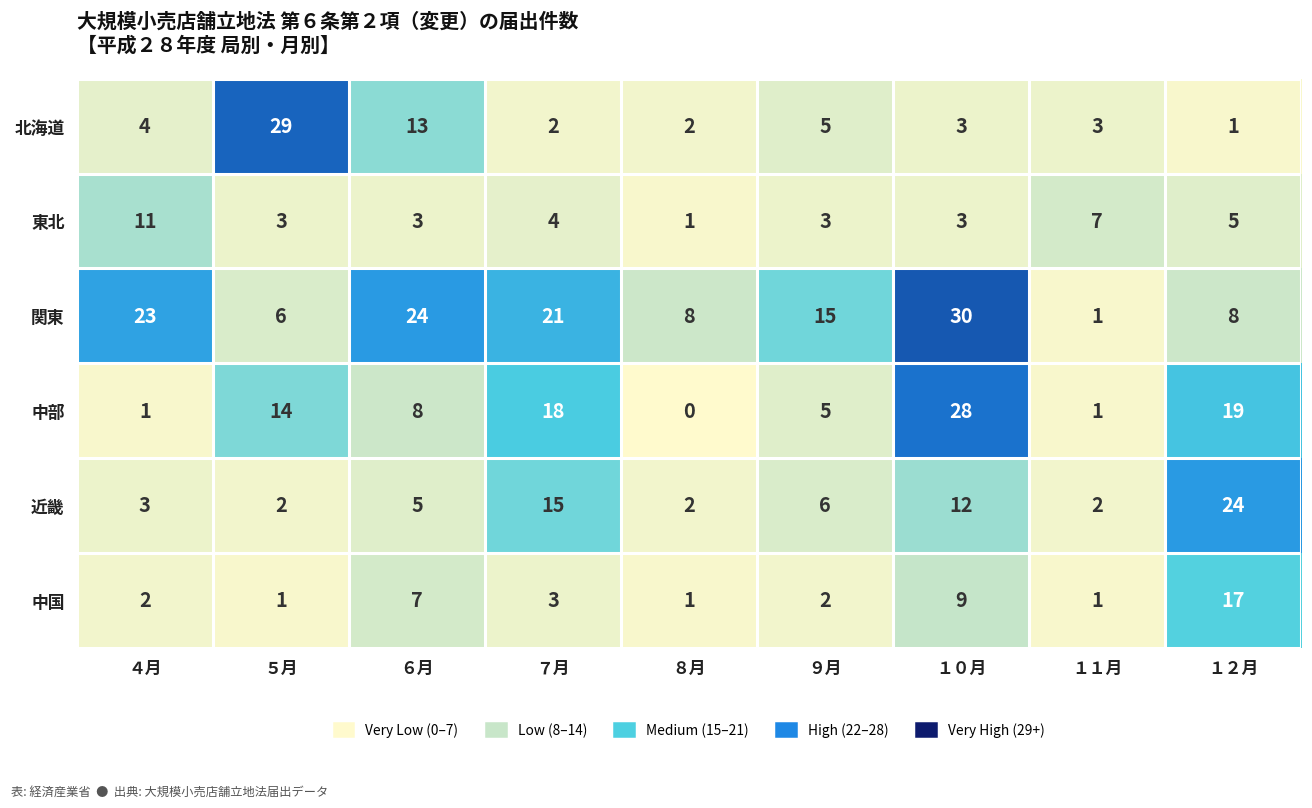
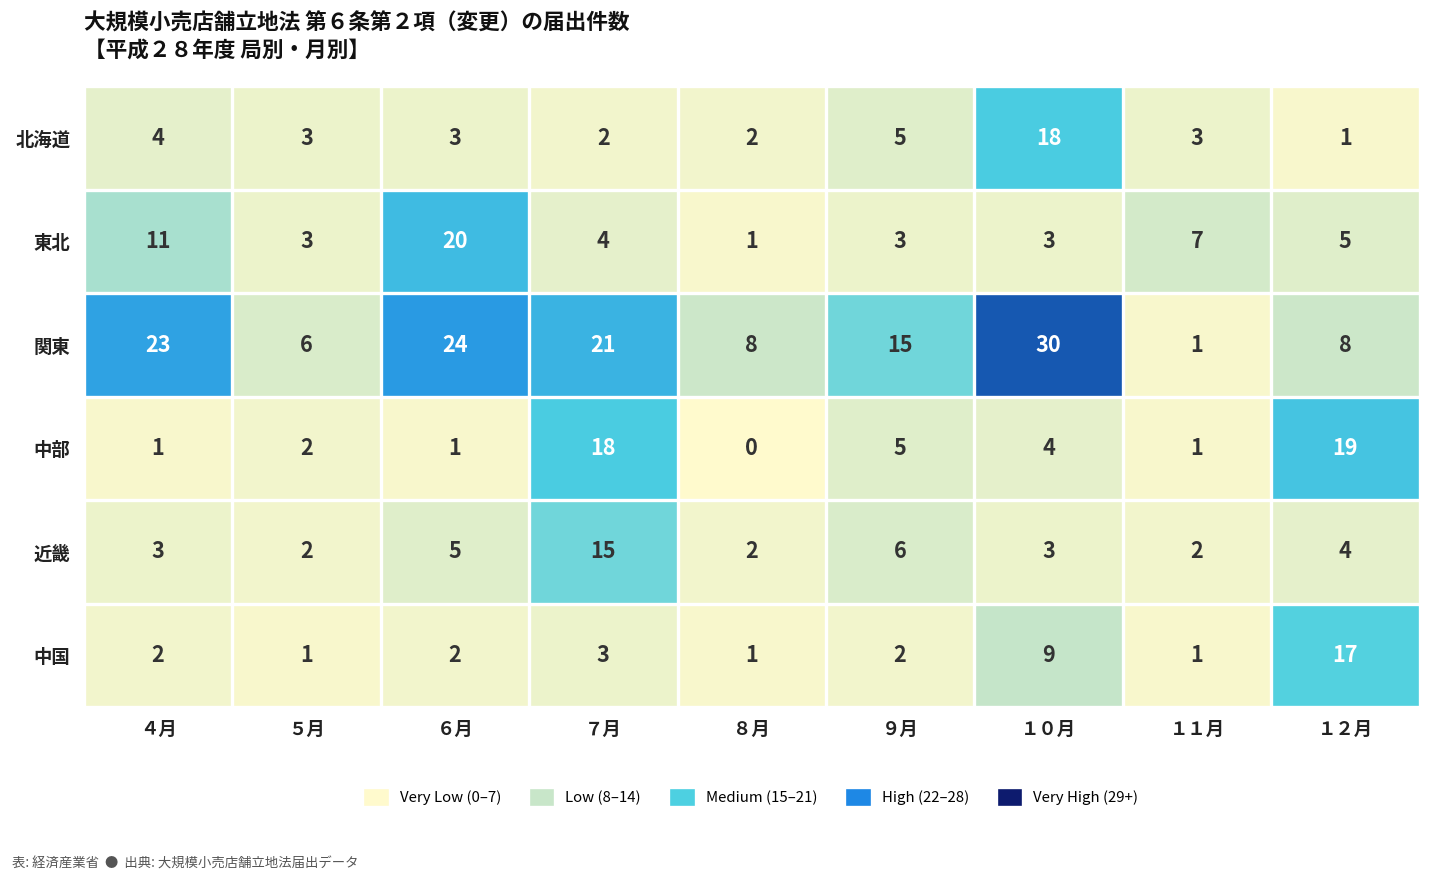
  {
    "北海道": {
      "４月": 4,
-     "５月": 29,
-     "６月": 13,
+     "５月": 3,
+     "６月": 3,
      "７月": 2,
      "８月": 2,
      "９月": 5,
-     "１０月": 3,
+     "１０月": 18,
      "１１月": 3,
      "１２月": 1
    },
    "東北": {
      "４月": 11,
      "５月": 3,
-     "６月": 3,
+     "６月": 20,
      "７月": 4,
      "８月": 1,
      "９月": 3,
      "１０月": 3,
      "１１月": 7,
      "１２月": 5
    },
    "関東": {
      "４月": 23,
      "５月": 6,
      "６月": 24,
      "７月": 21,
      "８月": 8,
      "９月": 15,
      "１０月": 30,
      "１１月": 1,
      "１２月": 8
    },
    "中部": {
      "４月": 1,
-     "５月": 14,
-     "６月": 8,
+     "５月": 2,
+     "６月": 1,
      "７月": 18,
      "８月": 0,
      "９月": 5,
-     "１０月": 28,
+     "１０月": 4,
      "１１月": 1,
      "１２月": 19
    },
    "近畿": {
      "４月": 3,
      "５月": 2,
      "６月": 5,
      "７月": 15,
      "８月": 2,
      "９月": 6,
-     "１０月": 12,
+     "１０月": 3,
      "１１月": 2,
-     "１２月": 24
+     "１２月": 4
    },
    "中国": {
      "４月": 2,
      "５月": 1,
-     "６月": 7,
+     "６月": 2,
      "７月": 3,
      "８月": 1,
      "９月": 2,
      "１０月": 9,
      "１１月": 1,
      "１２月": 17
    }
  }
